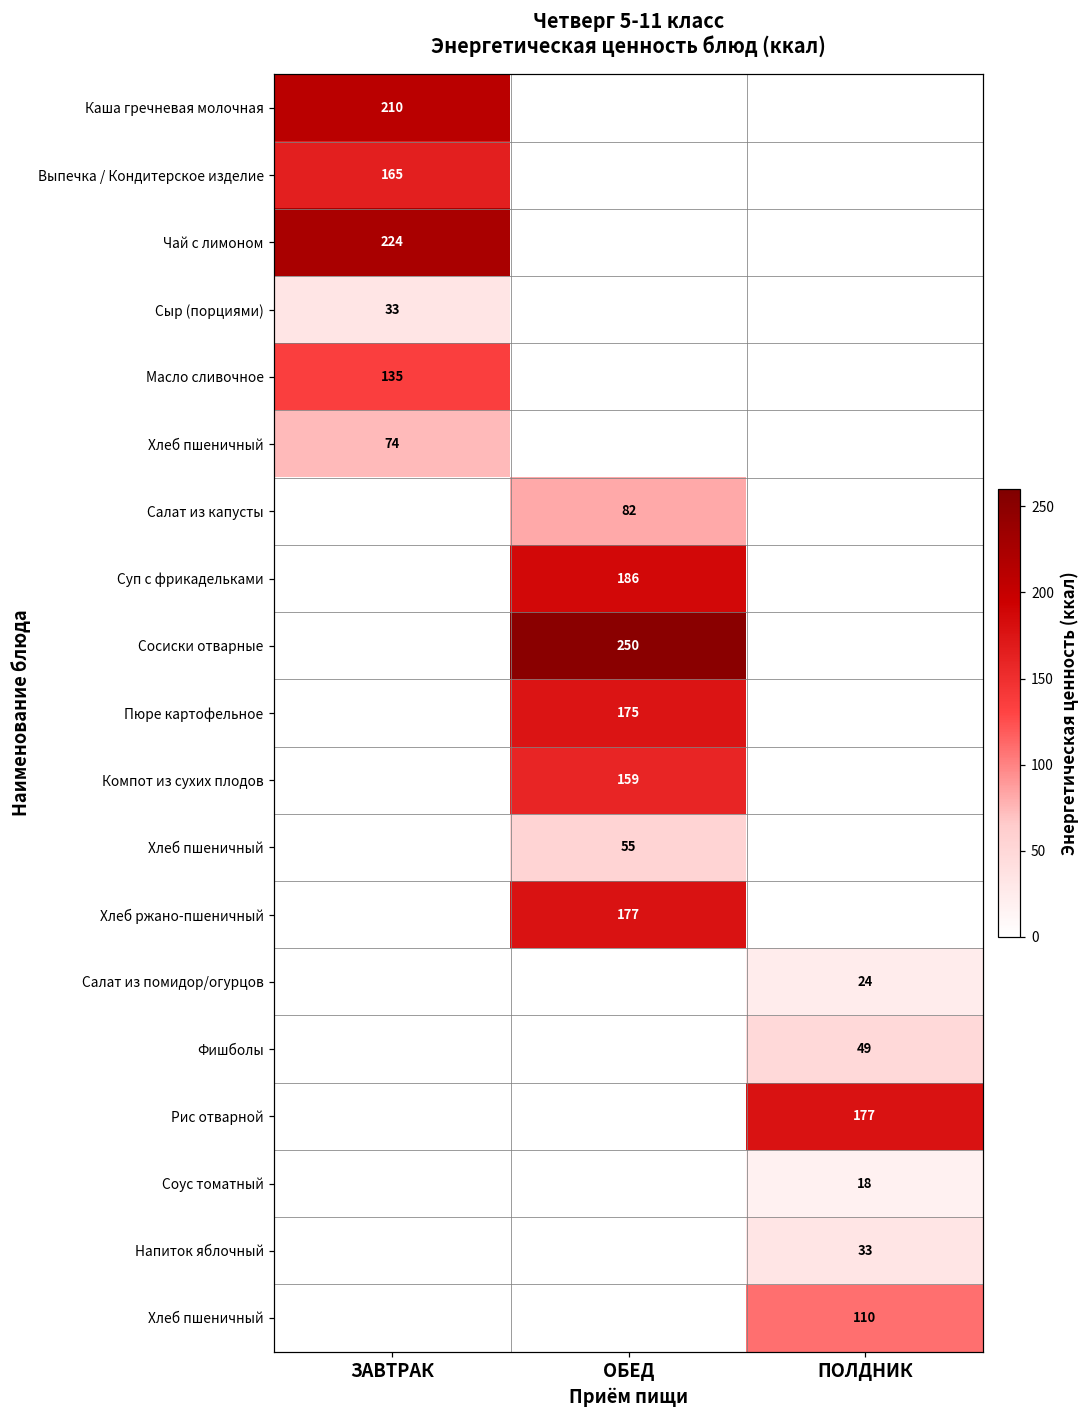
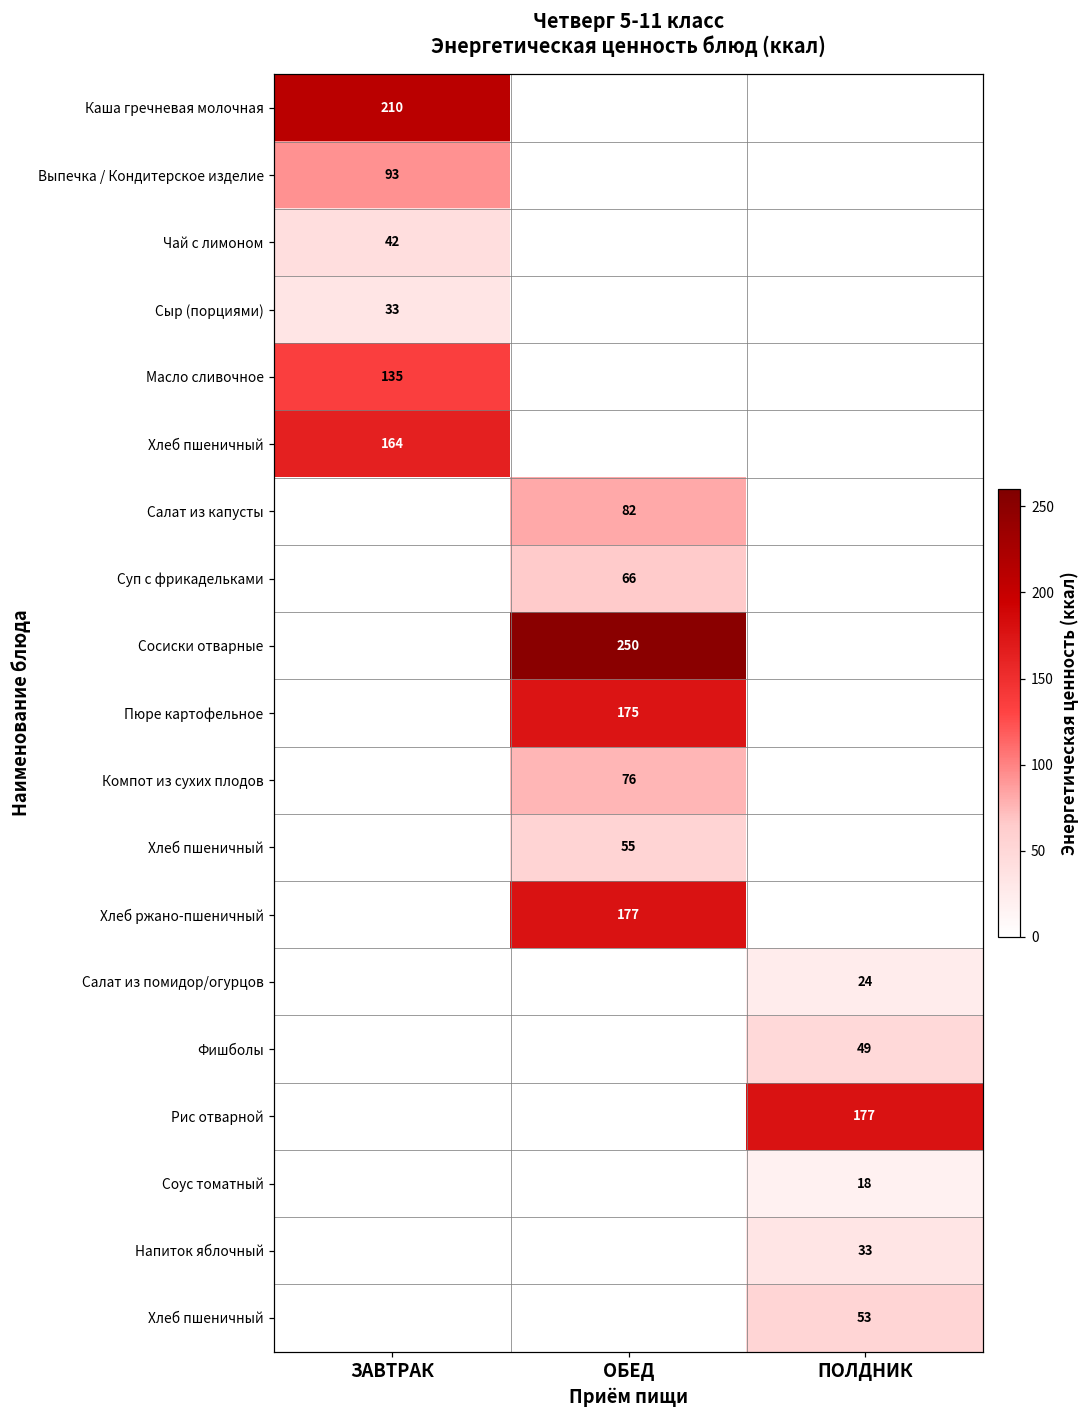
  {
    "Выпечка / Кондитерское изделие": {
-     "ЗАВТРАК": 165
+     "ЗАВТРАК": 93
    },
    "Чай с лимоном": {
-     "ЗАВТРАК": 224
+     "ЗАВТРАК": 42
    },
    "Хлеб пшеничный": {
-     "ЗАВТРАК": 74,
-     "ПОЛДНИК": 110
+     "ЗАВТРАК": 164,
+     "ПОЛДНИК": 53
    },
    "Суп с фрикадельками": {
-     "ОБЕД": 186
+     "ОБЕД": 66
    },
    "Компот из сухих плодов": {
-     "ОБЕД": 159
+     "ОБЕД": 76
    }
  }
